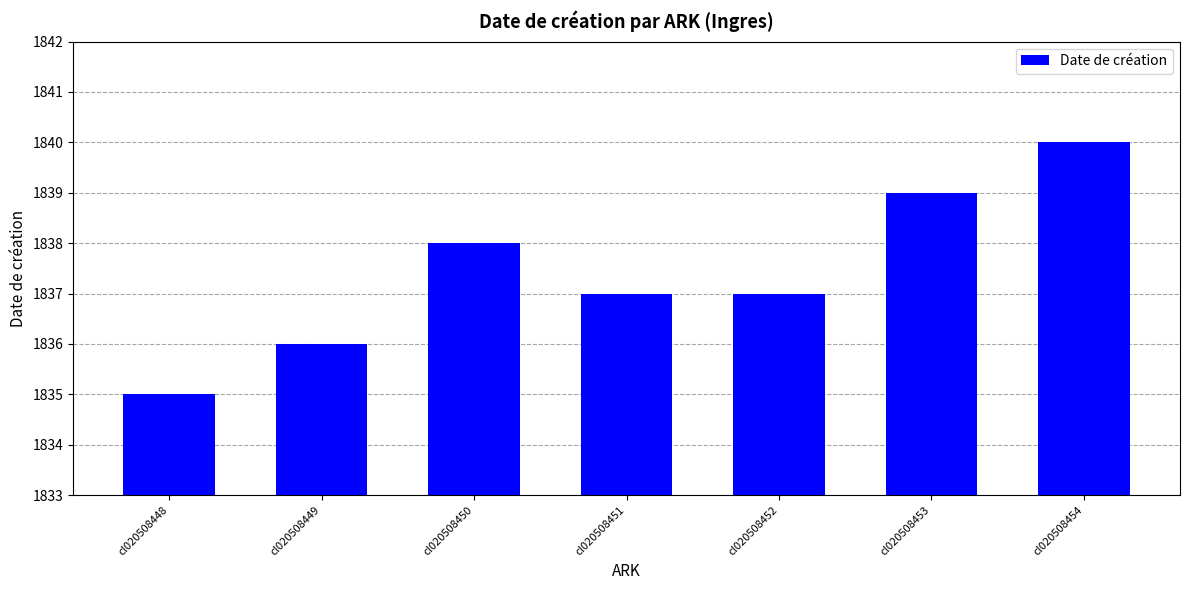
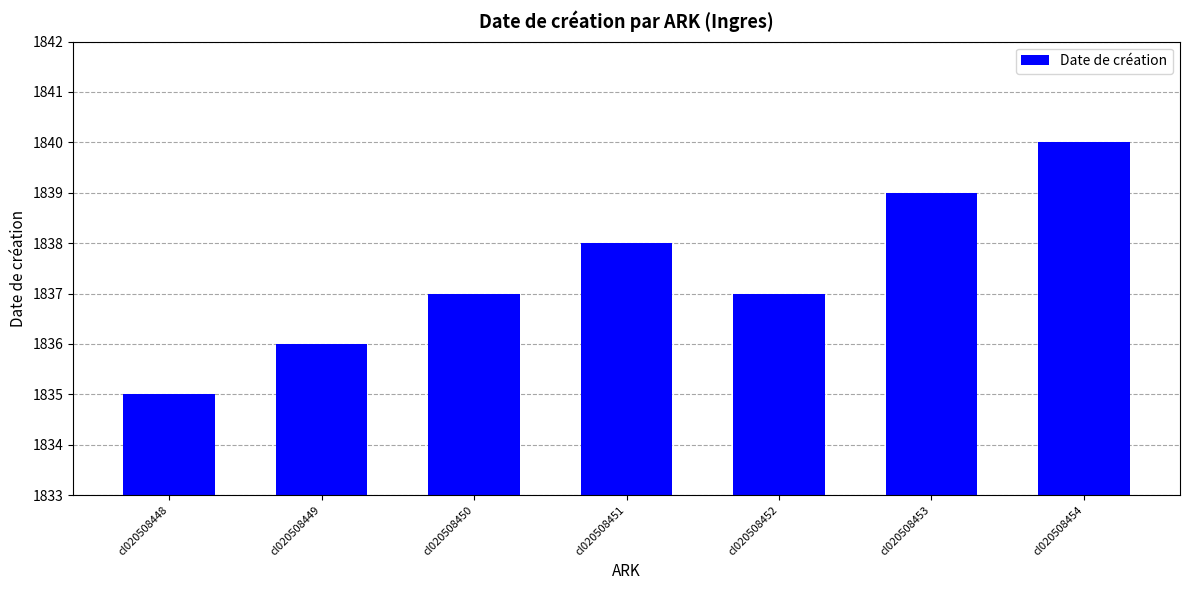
  {
    "cl020508448": 1835,
    "cl020508449": 1836,
-   "cl020508450": 1838,
-   "cl020508451": 1837,
+   "cl020508450": 1837,
+   "cl020508451": 1838,
    "cl020508452": 1837,
    "cl020508453": 1839,
    "cl020508454": 1840
  }
